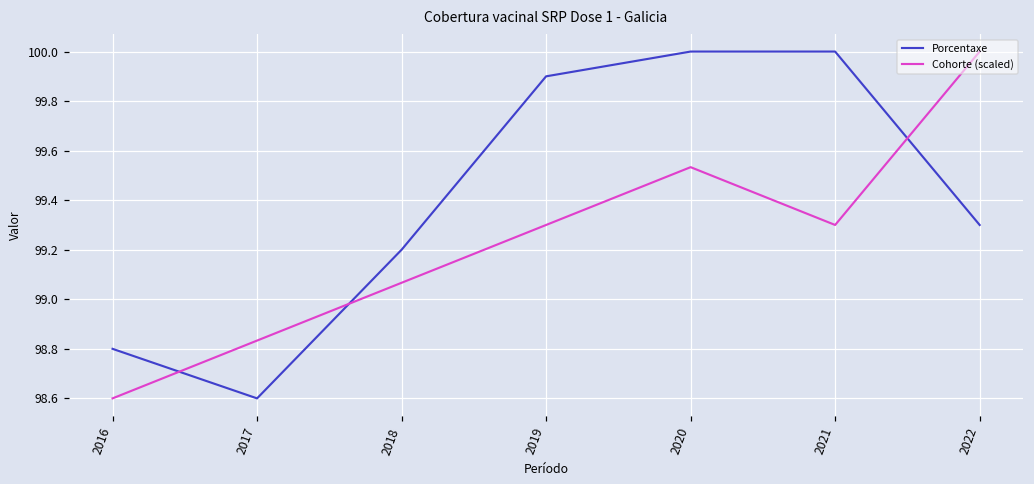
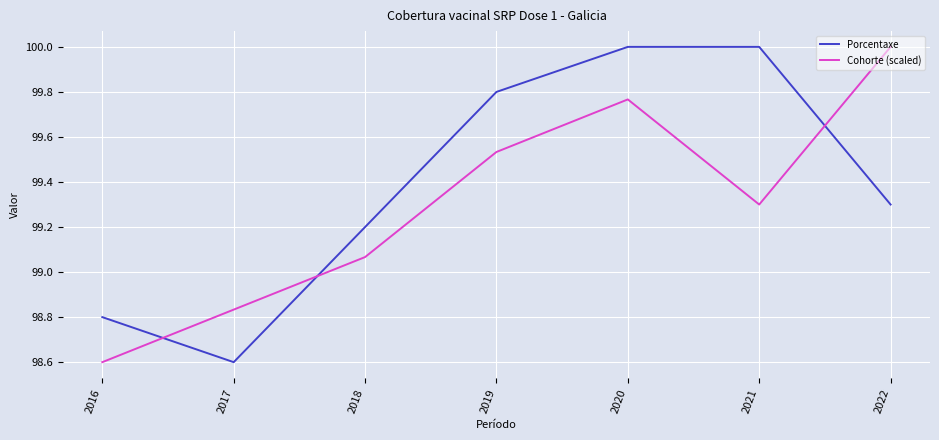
  {
    "Porcentaxe": {
      "2016": 98.8,
      "2017": 98.6,
      "2018": 99.2,
-     "2019": 99.9,
+     "2019": 99.8,
      "2020": 100.0,
      "2021": 100.0,
      "2022": 99.3
    },
    "Cohorte (scaled)": {
      "2016": 98.60,
      "2017": 98.83,
      "2018": 99.07,
-     "2019": 99.30,
-     "2020": 99.53,
+     "2019": 99.53,
+     "2020": 99.77,
      "2021": 99.30
    }
  }
